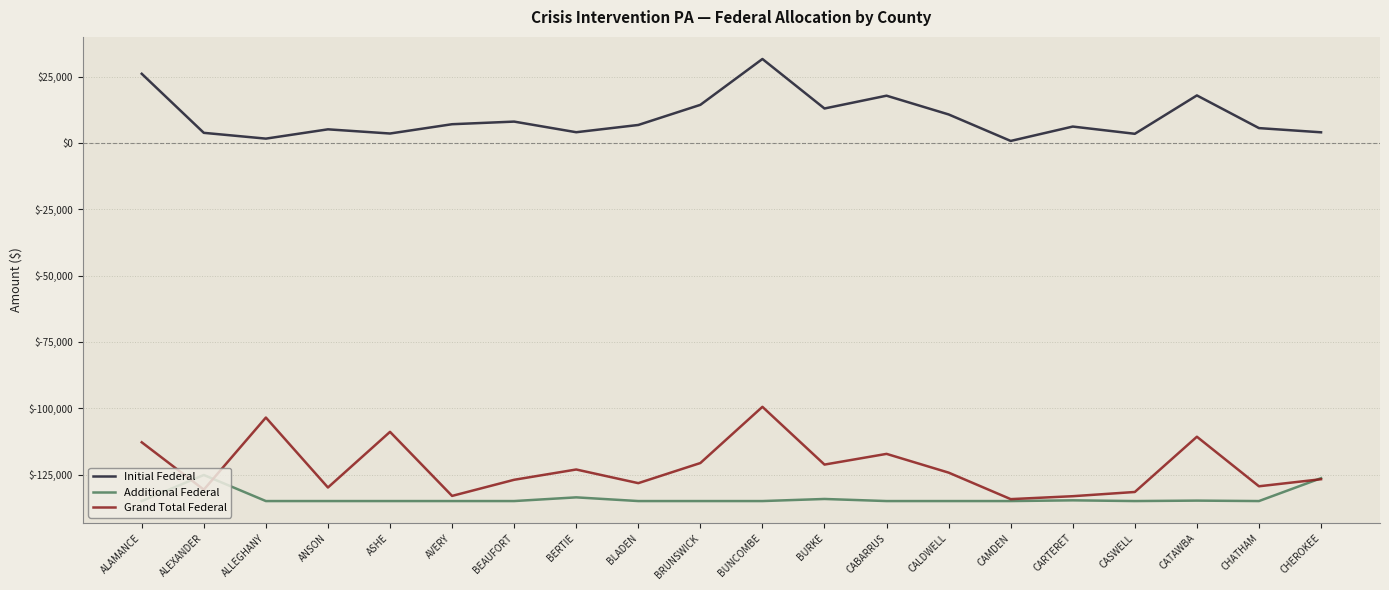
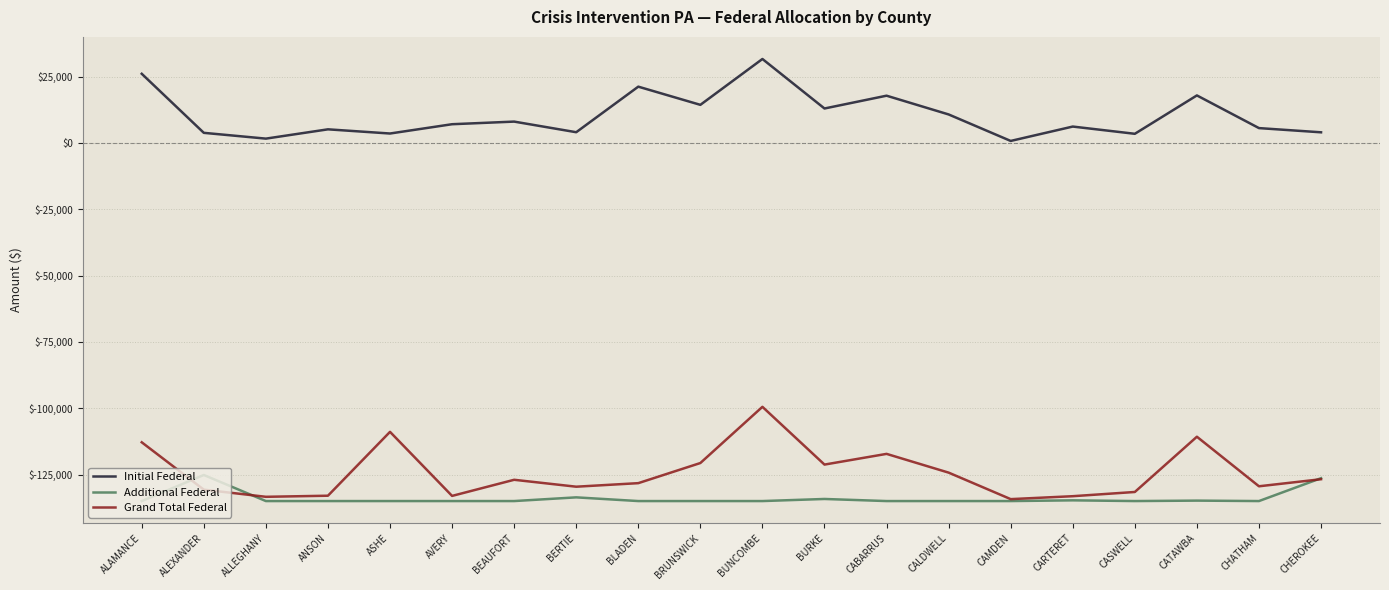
  {
    "Initial Federal": {
      "ALAMANCE": "$26,000",
      "ALEXANDER": "$4,000",
      "ALLEGHANY": "$2,000",
      "ANSON": "$5,000",
      "ASHE": "$4,000",
      "AVERY": "$7,000",
      "BEAUFORT": "$8,000",
      "BERTIE": "$4,000",
-     "BLADEN": "$7,000",
+     "BLADEN": "$21,000",
      "BRUNSWICK": "$14,000",
      "BUNCOMBE": "$32,000",
      "BURKE": "$13,000",
      "CABARRUS": "$18,000",
      "CALDWELL": "$11,000",
      "CAMDEN": "$1,000",
      "CARTERET": "$6,000",
      "CASWELL": "$3,000",
      "CATAWBA": "$18,000",
      "CHATHAM": "$6,000",
      "CHEROKEE": "$4,000"
    },
    "Additional Federal": {
      "ALLEGHANY": "$-135,000",
      "ANSON": "$-135,000",
      "ASHE": "$-135,000",
      "AVERY": "$-135,000",
      "BEAUFORT": "$-135,000",
      "BERTIE": "$-134,000",
      "BLADEN": "$-135,000",
      "BRUNSWICK": "$-135,000",
      "BUNCOMBE": "$-135,000",
      "BURKE": "$-134,000",
      "CABARRUS": "$-135,000",
      "CALDWELL": "$-135,000",
      "CARTERET": "$-135,000",
      "CASWELL": "$-135,000",
      "CATAWBA": "$-135,000",
      "CHATHAM": "$-135,000"
    },
    "Grand Total Federal": {
      "ALAMANCE": "$-113,000",
-     "ALLEGHANY": "$-104,000",
-     "ANSON": "$-130,000",
+     "ALLEGHANY": "$-133,000",
+     "ANSON": "$-133,000",
      "ASHE": "$-109,000",
      "AVERY": "$-133,000",
      "BEAUFORT": "$-127,000",
-     "BERTIE": "$-123,000",
+     "BERTIE": "$-130,000",
      "BLADEN": "$-128,000",
      "BRUNSWICK": "$-121,000",
      "BUNCOMBE": "$-99,000",
      "BURKE": "$-121,000",
      "CABARRUS": "$-117,000",
      "CALDWELL": "$-124,000",
      "CARTERET": "$-133,000",
      "CASWELL": "$-132,000",
      "CATAWBA": "$-111,000",
      "CHATHAM": "$-129,000"
    }
  }
